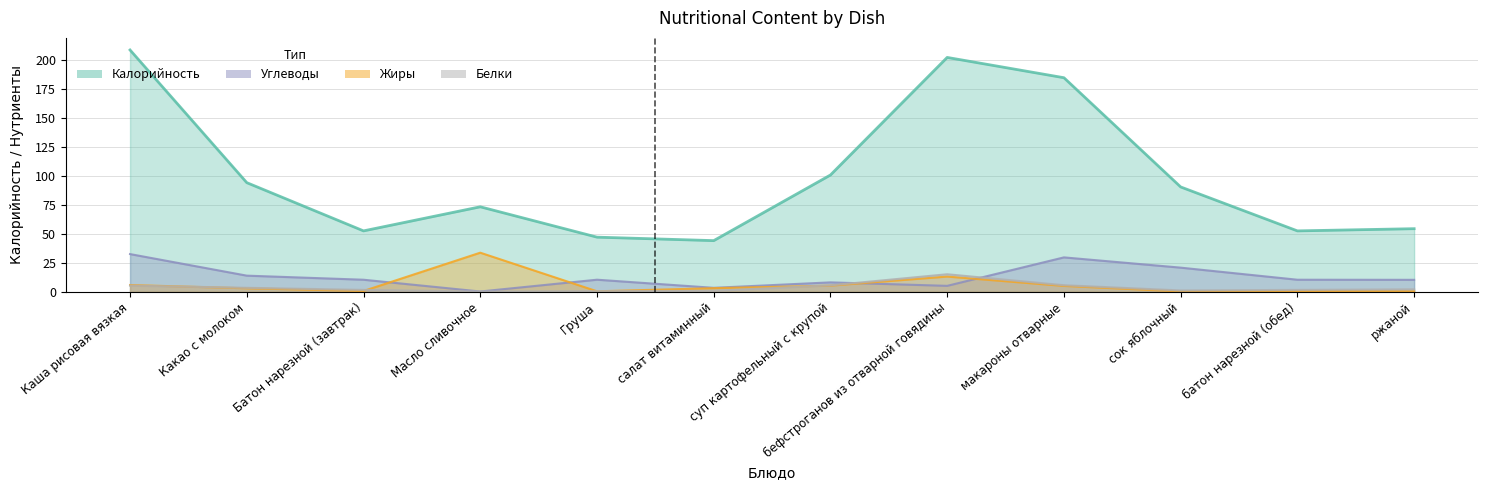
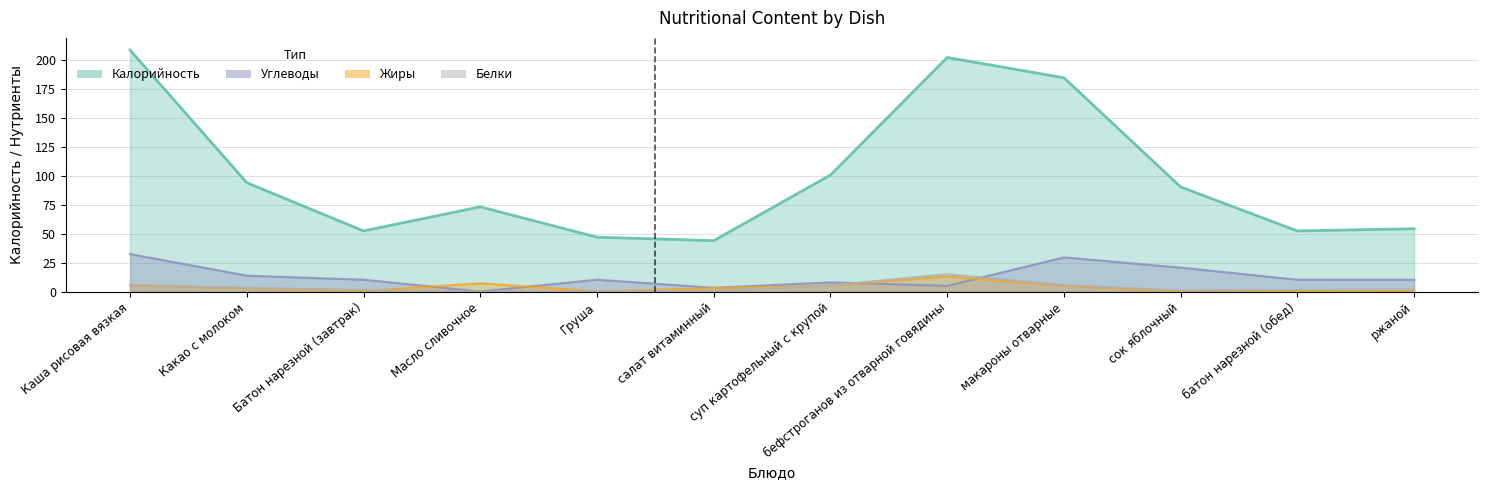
  {
    "Жиры": {
-     "Масло сливочное": 34
+     "Масло сливочное": 7
    }
  }
